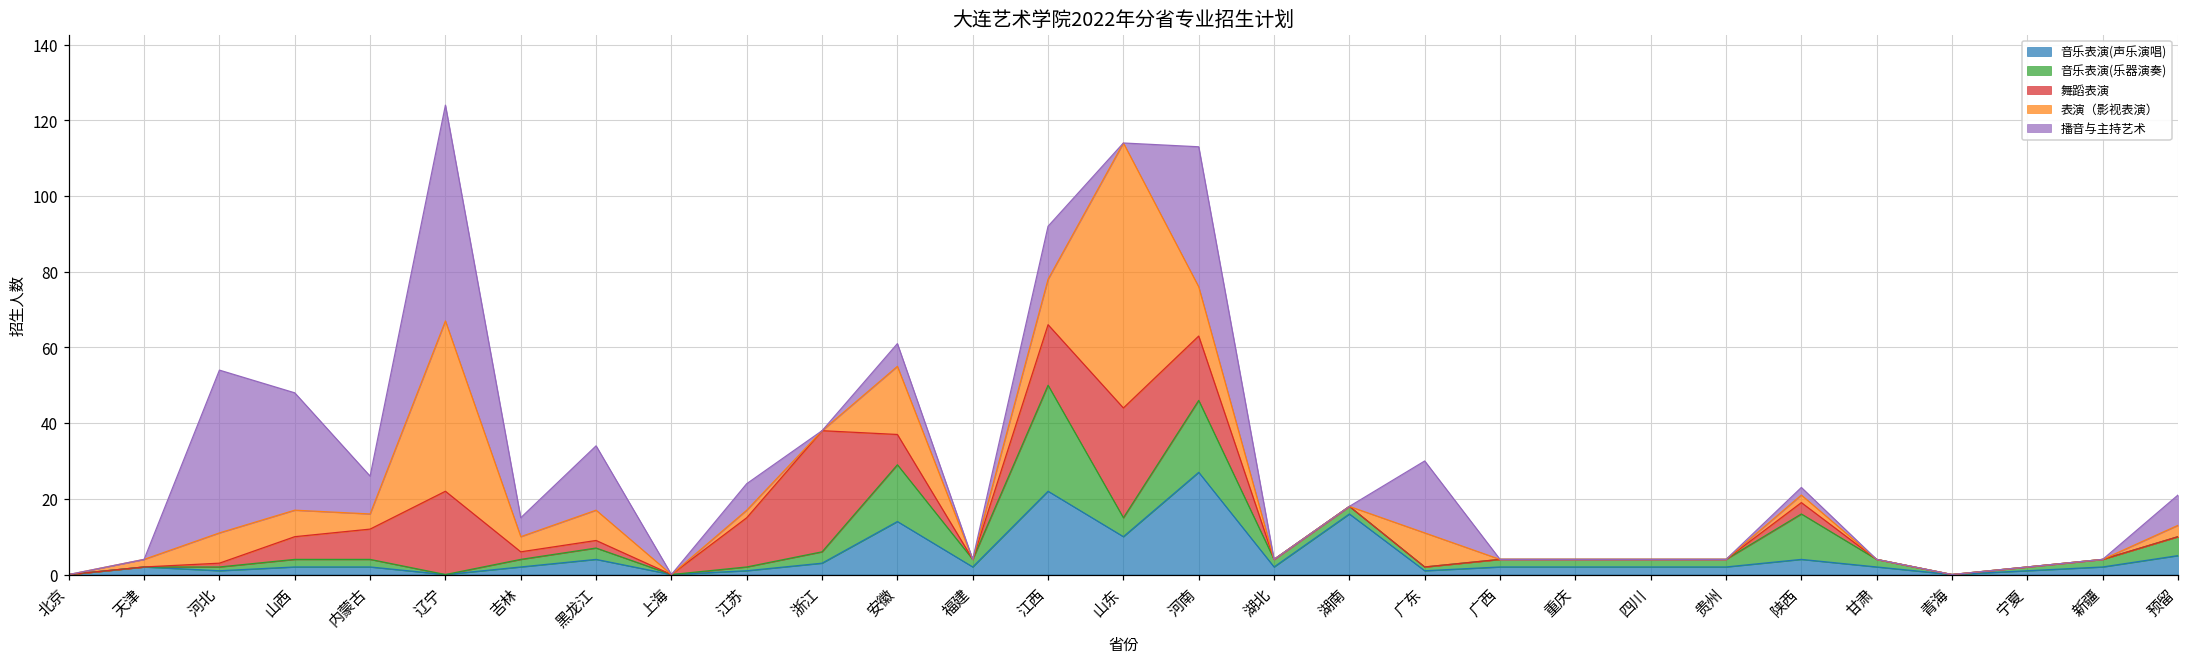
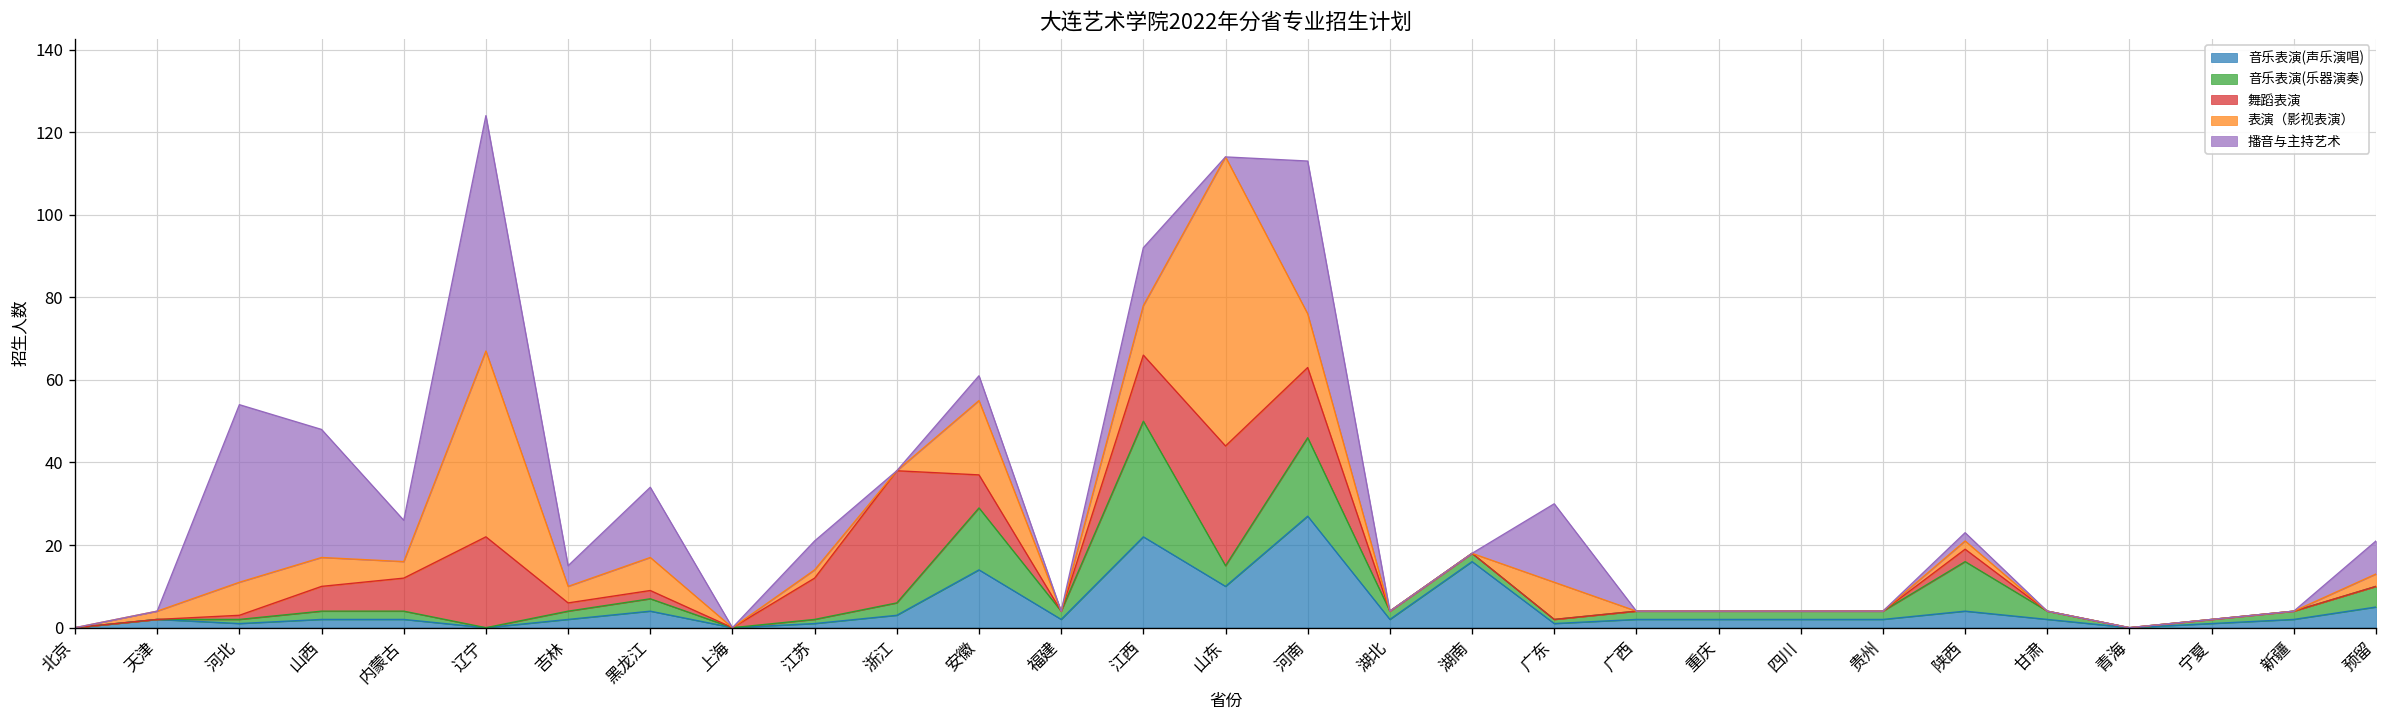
  {
    "音乐表演(声乐演唱)": {
      "河北": 1,
      "山西": 2,
      "内蒙古": 2,
      "吉林": 2,
      "黑龙江": 4,
      "江苏": 1,
      "浙江": 3,
      "安徽": 14,
      "福建": 2,
      "江西": 22,
      "山东": 10,
      "河南": 27,
      "湖北": 2,
      "湖南": 16,
      "广东": 1,
      "广西": 2,
      "重庆": 2,
      "四川": 2,
      "贵州": 2,
      "陕西": 4,
      "甘肃": 2,
      "宁夏": 1,
      "新疆": 2,
      "预留": 5
    },
    "音乐表演(乐器演奏)": {
      "河北": 1,
      "山西": 2,
      "内蒙古": 2,
      "吉林": 2,
      "黑龙江": 3,
      "江苏": 1,
      "浙江": 3,
      "安徽": 15,
      "江西": 28,
      "山东": 5,
      "河南": 19,
      "陕西": 12
    },
    "舞蹈表演": {
      "河北": 1,
      "山西": 6,
      "内蒙古": 8,
      "辽宁": 22,
      "吉林": 2,
      "黑龙江": 2,
-     "江苏": 13,
+     "江苏": 10,
      "安徽": 8,
      "江西": 16,
      "山东": 29,
      "河南": 17,
      "陕西": 3
    },
    "表演（影视表演）": {
      "河北": 8,
      "山西": 7,
      "内蒙古": 4,
      "辽宁": 45,
      "吉林": 4,
      "黑龙江": 8,
      "江苏": 2,
      "安徽": 18,
      "江西": 12,
      "河南": 13,
      "广东": 9,
      "陕西": 2,
      "预留": 3
    },
    "播音与主持艺术": {
      "河北": 43,
      "山西": 31,
      "内蒙古": 10,
      "辽宁": 57,
      "吉林": 5,
      "黑龙江": 17,
      "江苏": 7,
      "安徽": 6,
      "江西": 14,
      "河南": 37,
      "广东": 19,
      "陕西": 2,
      "预留": 8
    }
  }
